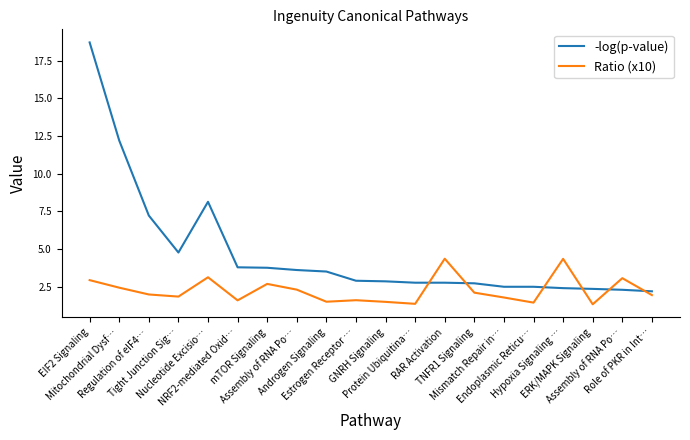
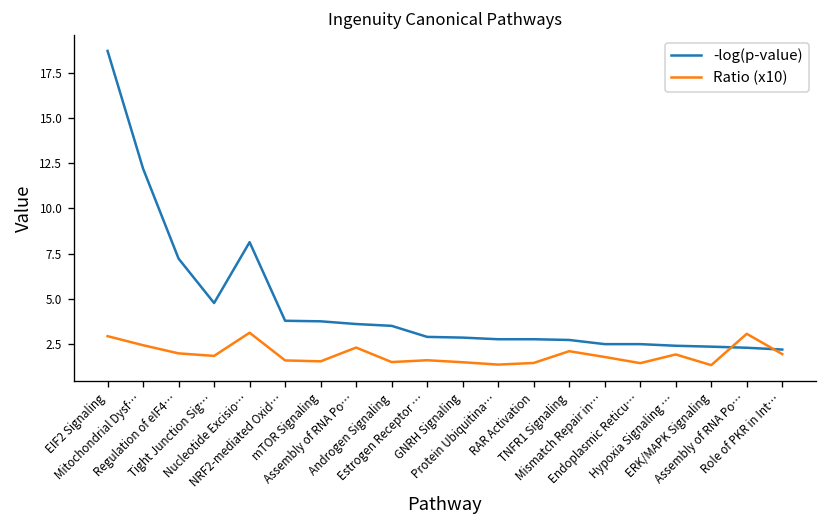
  {
    "-log(p-value)": {
      "EIF2 Signaling": 18.7,
      "Mitochondrial Dysf…": 12.2,
      "Regulation of eIF4…": 7.2,
      "Tight Junction Sig…": 4.8,
      "Nucleotide Excisio…": 8.1,
      "NRF2-mediated Oxid…": 3.8,
      "mTOR Signaling": 3.8,
      "Androgen Signaling": 3.5,
      "Estrogen Receptor …": 2.9,
      "GNRH Signaling": 2.9,
      "Protein Ubiquitina…": 2.8,
      "RAR Activation": 2.8,
      "TNFR1 Signaling": 2.7,
      "Mismatch Repair in…": 2.5,
      "Endoplasmic Reticu…": 2.5,
      "Hypoxia Signaling …": 2.4,
      "ERK/MAPK Signaling": 2.4,
      "Role of PKR in Int…": 2.2
    },
    "Ratio (x10)": {
      "EIF2 Signaling": 3.0,
      "Mitochondrial Dysf…": 2.5,
      "Regulation of eIF4…": 2.0,
      "Tight Junction Sig…": 1.9,
      "Nucleotide Excisio…": 3.1,
      "NRF2-mediated Oxid…": 1.6,
-     "mTOR Signaling": 2.7,
+     "mTOR Signaling": 1.6,
      "Androgen Signaling": 1.5,
      "Estrogen Receptor …": 1.6,
      "GNRH Signaling": 1.5,
      "Protein Ubiquitina…": 1.4,
-     "RAR Activation": 4.4,
+     "RAR Activation": 1.5,
      "TNFR1 Signaling": 2.1,
      "Mismatch Repair in…": 1.8,
      "Endoplasmic Reticu…": 1.5,
-     "Hypoxia Signaling …": 4.4,
+     "Hypoxia Signaling …": 1.9,
      "ERK/MAPK Signaling": 1.4,
      "Role of PKR in Int…": 2.0
    }
  }
